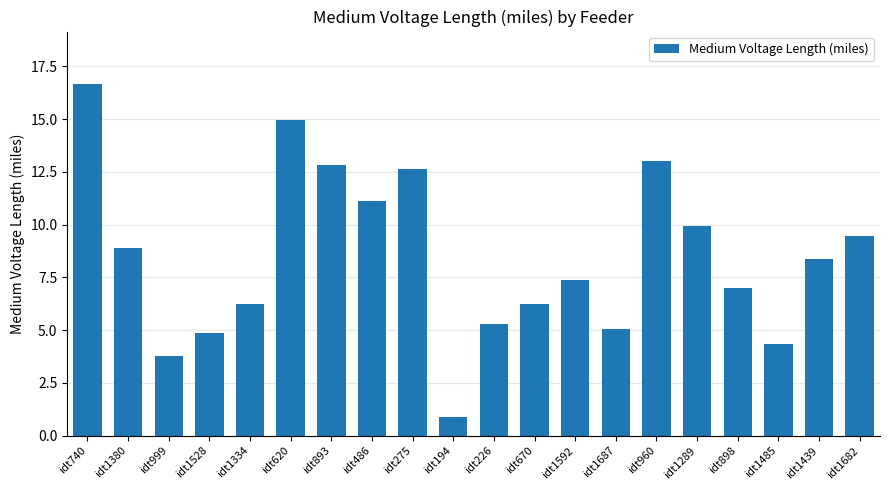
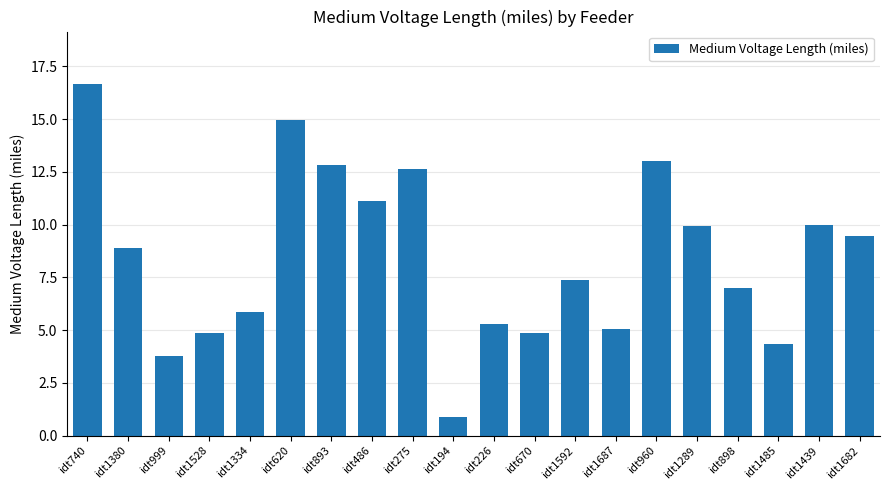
  {
    "idt740": 16.7,
    "idt1380": 8.9,
    "idt999": 3.8,
    "idt1528": 4.8,
-   "idt1334": 6.3,
+   "idt1334": 5.9,
    "idt620": 14.9,
    "idt893": 12.8,
    "idt486": 11.1,
    "idt275": 12.6,
    "idt194": 0.9,
    "idt226": 5.3,
-   "idt670": 6.2,
+   "idt670": 4.8,
    "idt1592": 7.4,
    "idt1687": 5.0,
    "idt960": 13.0,
    "idt1289": 9.9,
    "idt898": 7.0,
    "idt1485": 4.4,
-   "idt1439": 8.4,
+   "idt1439": 10.0,
    "idt1682": 9.5
  }
